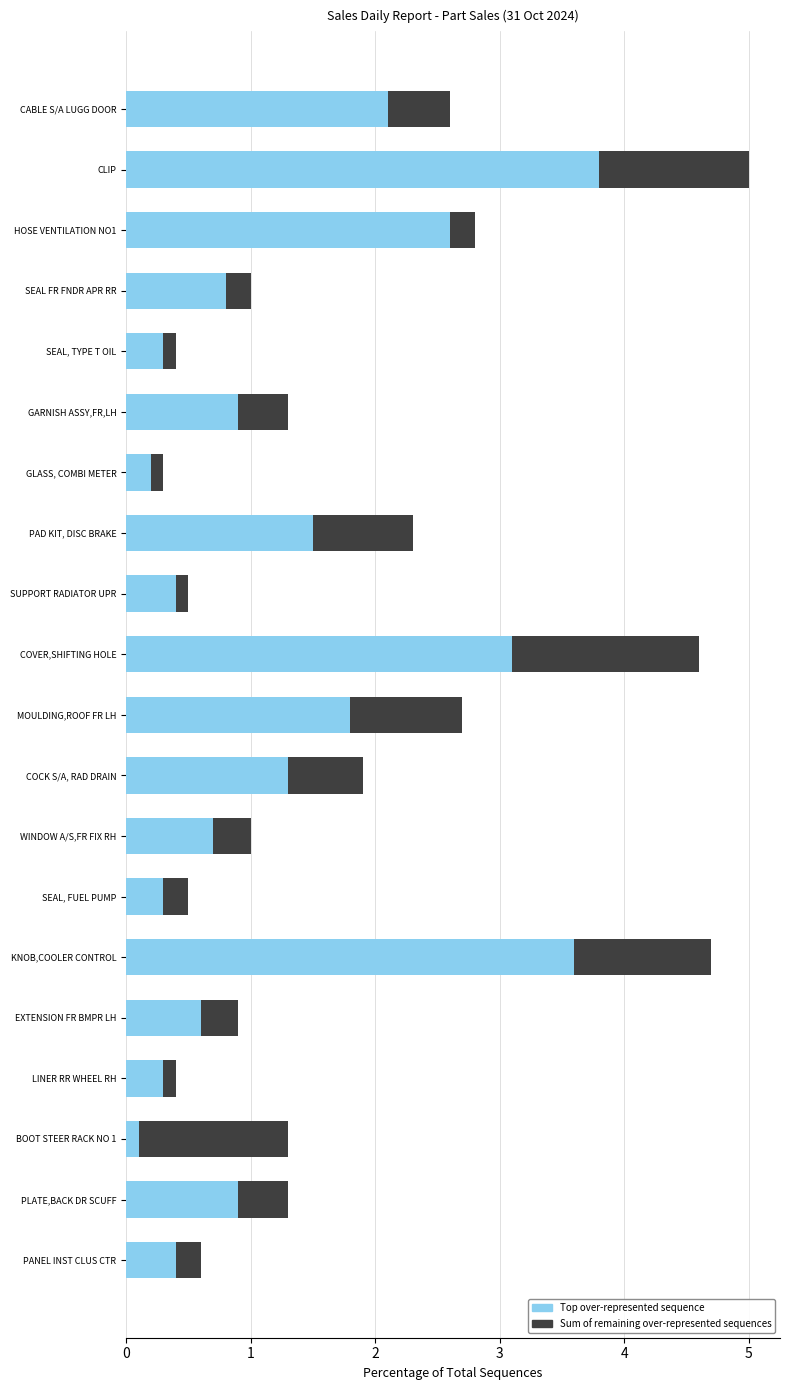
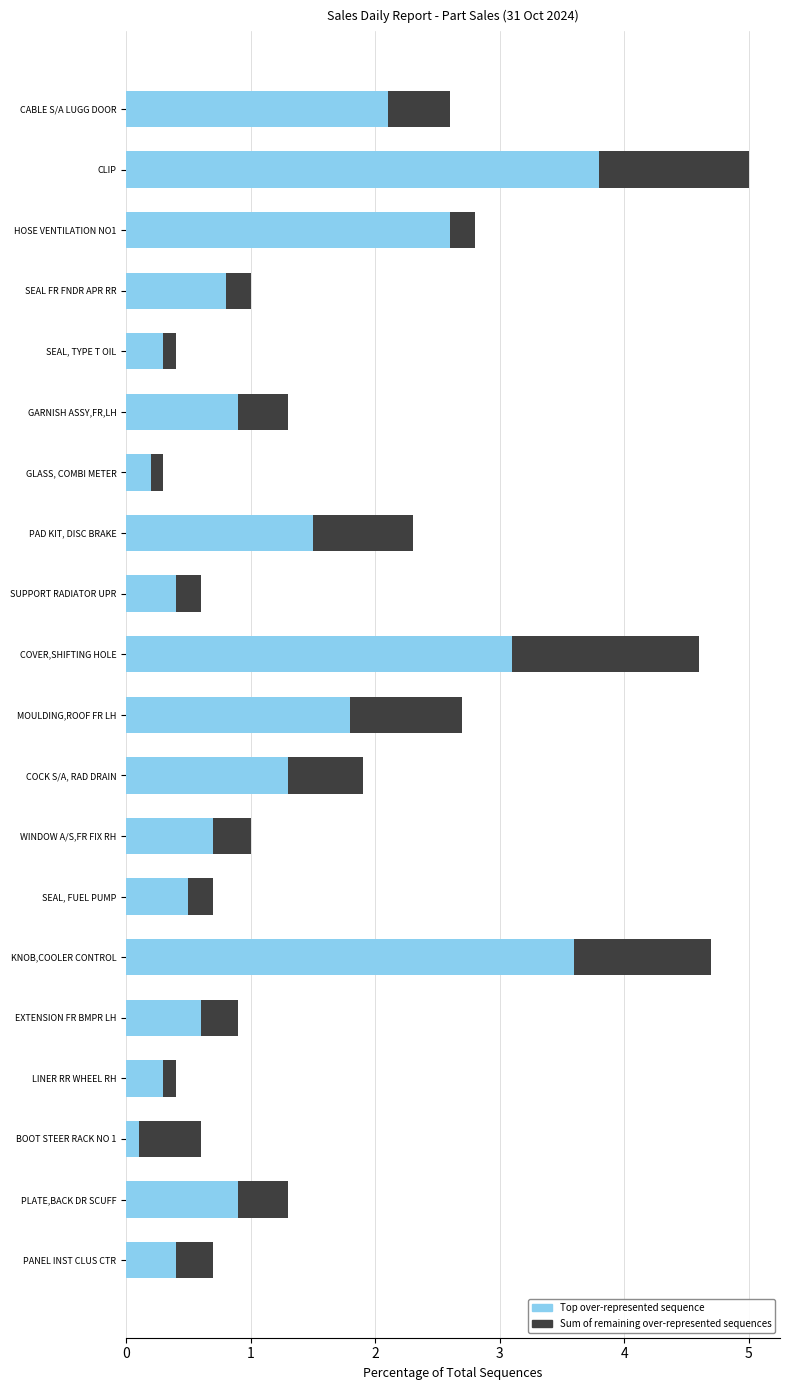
  {
    "Top over-represented sequence": {
      "CABLE S/A LUGG DOOR": 2.1,
      "CLIP": 3.8,
      "HOSE VENTILATION NO1": 2.6,
      "SEAL FR FNDR APR RR": 0.8,
      "SEAL, TYPE T OIL": 0.3,
      "GARNISH ASSY,FR,LH": 0.9,
      "GLASS, COMBI METER": 0.2,
      "PAD KIT, DISC BRAKE": 1.5,
      "SUPPORT RADIATOR UPR": 0.4,
      "COVER,SHIFTING HOLE": 3.1,
      "MOULDING,ROOF FR LH": 1.8,
      "COCK S/A, RAD DRAIN": 1.3,
      "WINDOW A/S,FR FIX RH": 0.7,
-     "SEAL, FUEL PUMP": 0.3,
+     "SEAL, FUEL PUMP": 0.5,
      "KNOB,COOLER CONTROL": 3.6,
      "EXTENSION FR BMPR LH": 0.6,
      "LINER RR WHEEL RH": 0.3,
      "BOOT STEER RACK NO 1": 0.1,
      "PLATE,BACK DR SCUFF": 0.9,
      "PANEL INST CLUS CTR": 0.4
    },
    "Sum of remaining over-represented sequences": {
      "CABLE S/A LUGG DOOR": 0.5,
      "CLIP": 1.2,
      "HOSE VENTILATION NO1": 0.2,
      "SEAL FR FNDR APR RR": 0.2,
      "SEAL, TYPE T OIL": 0.1,
      "GARNISH ASSY,FR,LH": 0.4,
      "GLASS, COMBI METER": 0.1,
      "PAD KIT, DISC BRAKE": 0.8,
-     "SUPPORT RADIATOR UPR": 0.1,
+     "SUPPORT RADIATOR UPR": 0.2,
      "COVER,SHIFTING HOLE": 1.5,
      "MOULDING,ROOF FR LH": 0.9,
      "COCK S/A, RAD DRAIN": 0.6,
      "WINDOW A/S,FR FIX RH": 0.3,
      "SEAL, FUEL PUMP": 0.2,
      "KNOB,COOLER CONTROL": 1.1,
      "EXTENSION FR BMPR LH": 0.3,
      "LINER RR WHEEL RH": 0.1,
-     "BOOT STEER RACK NO 1": 1.2,
+     "BOOT STEER RACK NO 1": 0.5,
      "PLATE,BACK DR SCUFF": 0.4,
-     "PANEL INST CLUS CTR": 0.2
+     "PANEL INST CLUS CTR": 0.3
    }
  }
